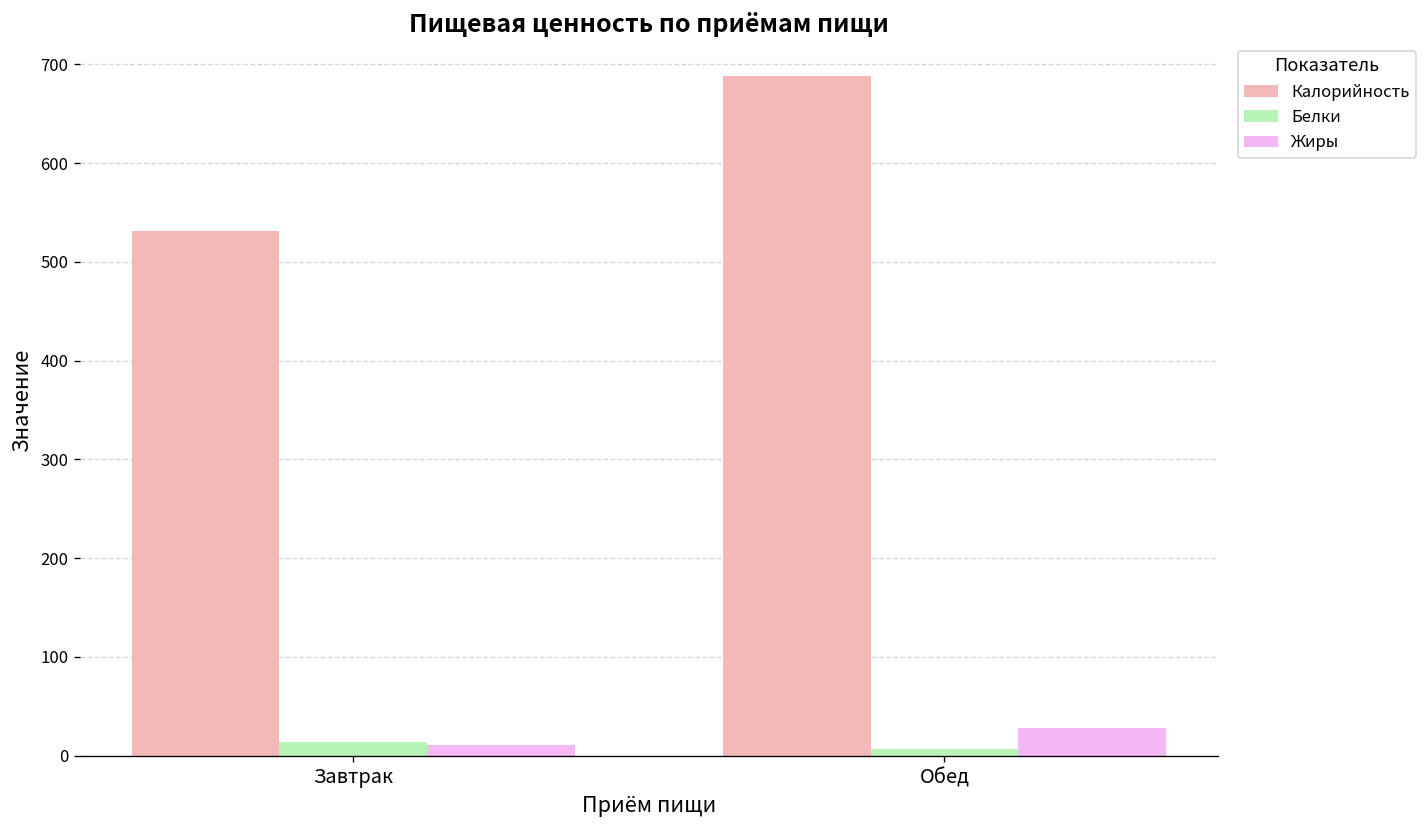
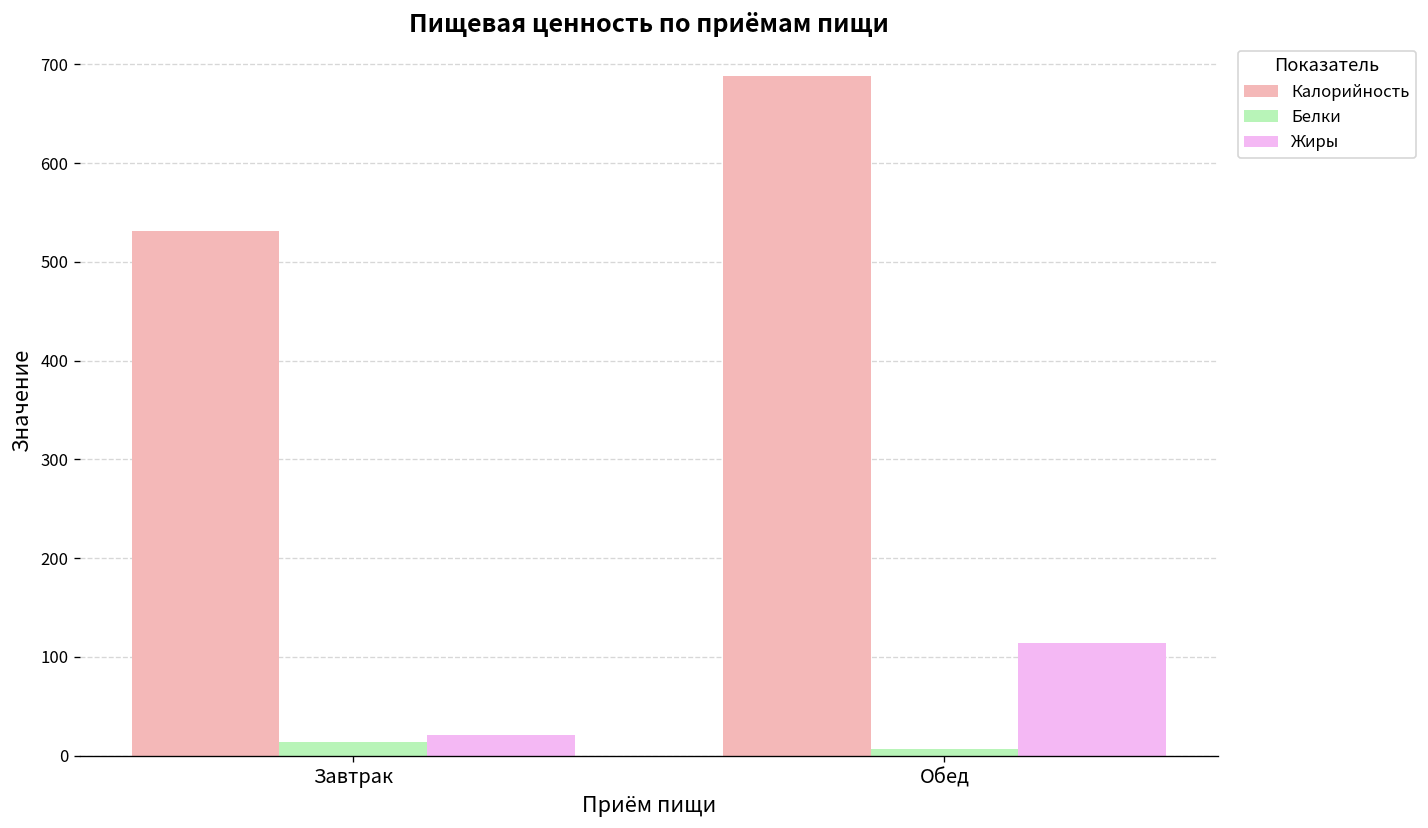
  {
    "Калорийность": {
      "Завтрак": 530,
      "Обед": 690
    },
    "Белки": {
      "Завтрак": 10,
      "Обед": 10
    },
    "Жиры": {
-     "Завтрак": 10,
-     "Обед": 30
+     "Завтрак": 20,
+     "Обед": 110
    }
  }
